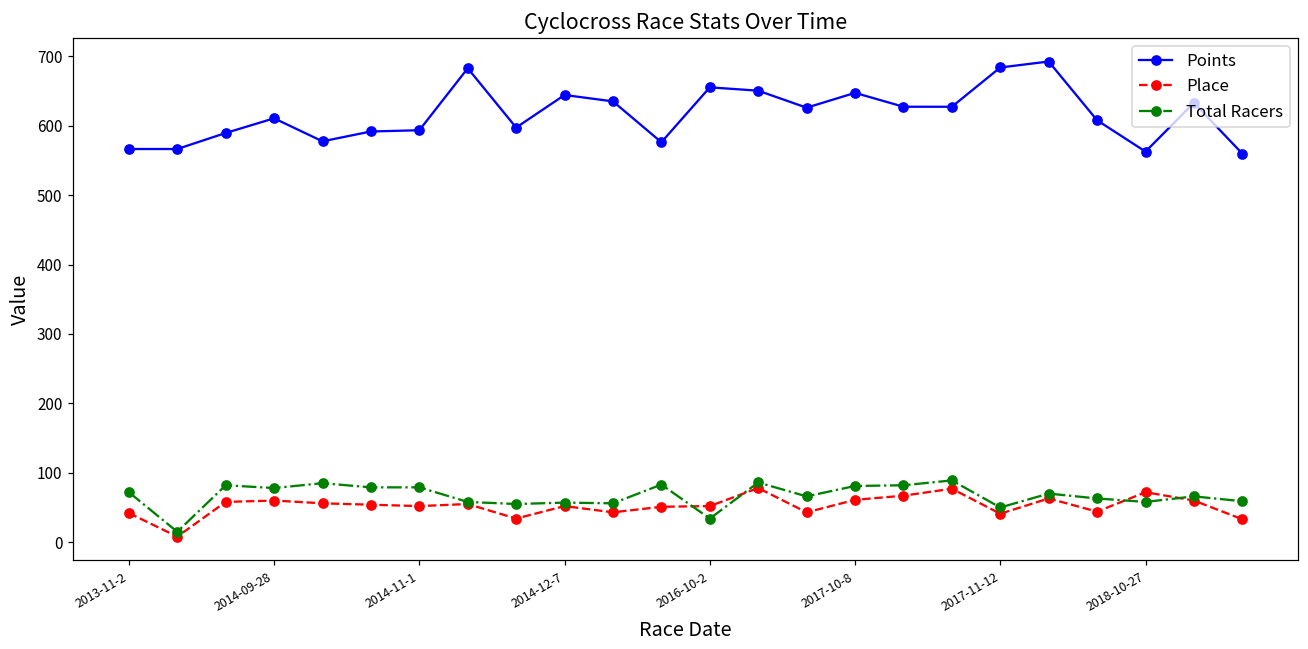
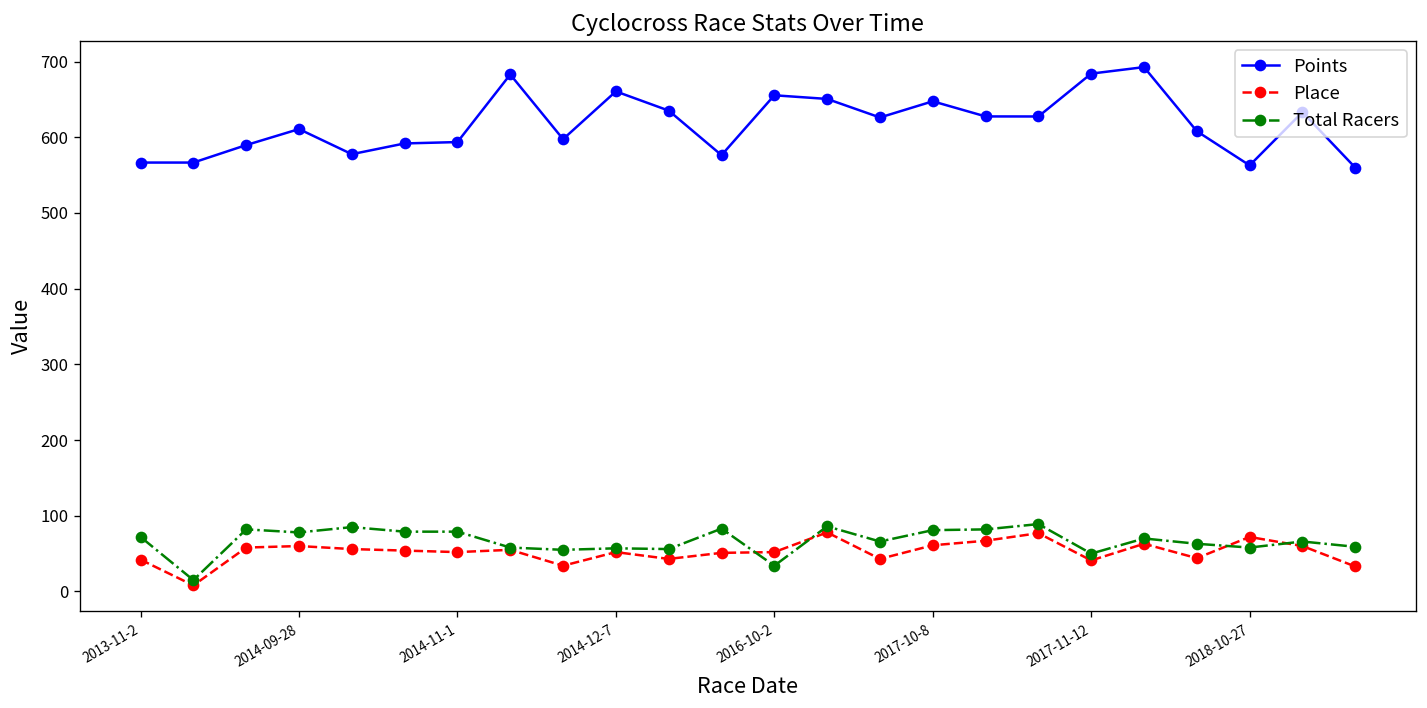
  {
    "Points": {
      "2013-11-2": 570,
      "2014-09-28": 610,
      "2014-11-1": 590,
-     "2014-12-7": 640,
+     "2014-12-7": 660,
      "2016-10-2": 660,
      "2017-10-8": 650,
      "2017-11-12": 680,
      "2018-10-27": 560
    },
    "Place": {
      "2013-11-2": 40,
      "2014-09-28": 60,
      "2014-11-1": 50,
      "2014-12-7": 50,
      "2016-10-2": 50,
      "2017-10-8": 60,
      "2017-11-12": 40,
      "2018-10-27": 70
    },
    "Total Racers": {
      "2013-11-2": 70,
      "2014-09-28": 80,
      "2014-11-1": 80,
      "2014-12-7": 60,
      "2016-10-2": 30,
      "2017-10-8": 80,
      "2017-11-12": 50,
      "2018-10-27": 60
    }
  }
